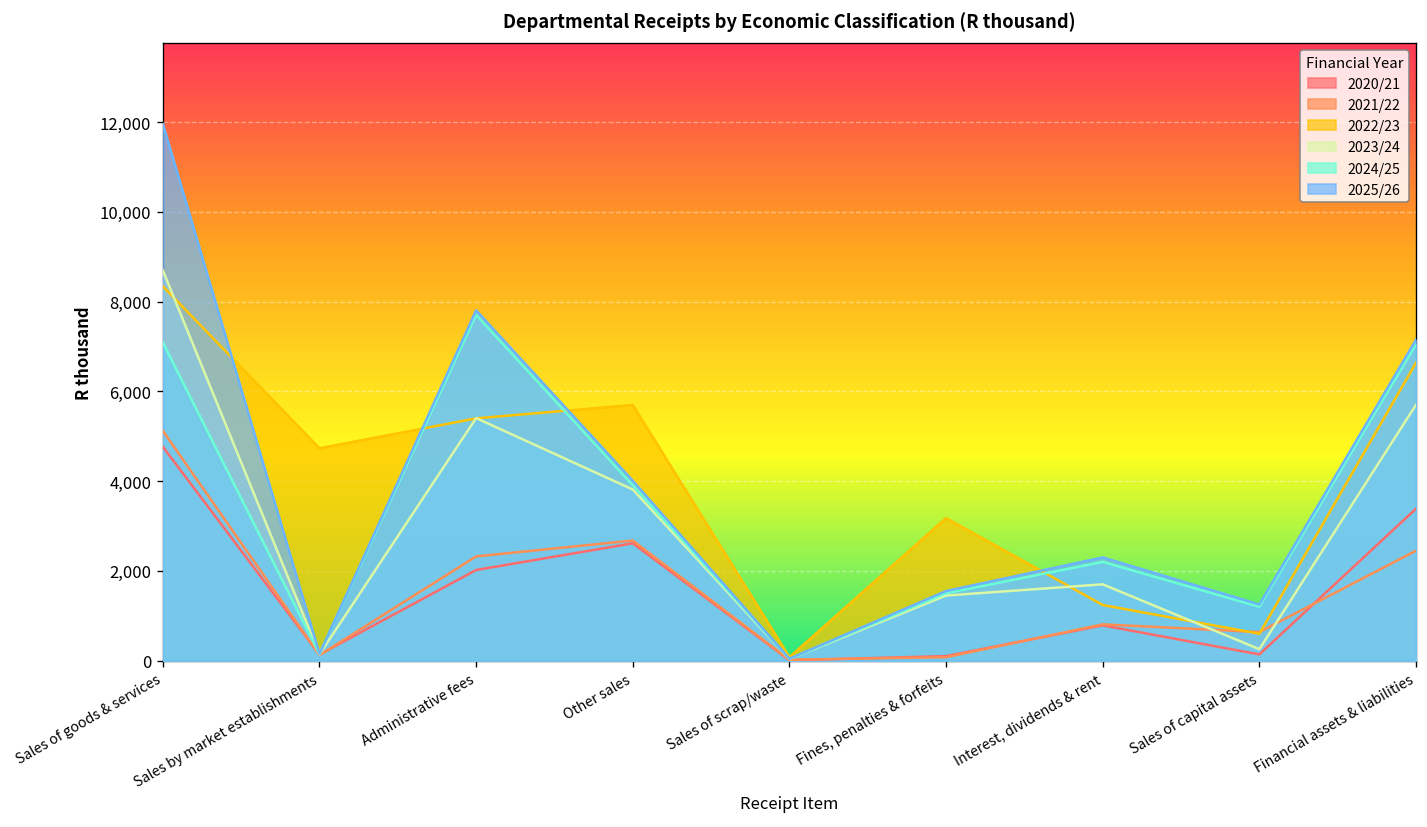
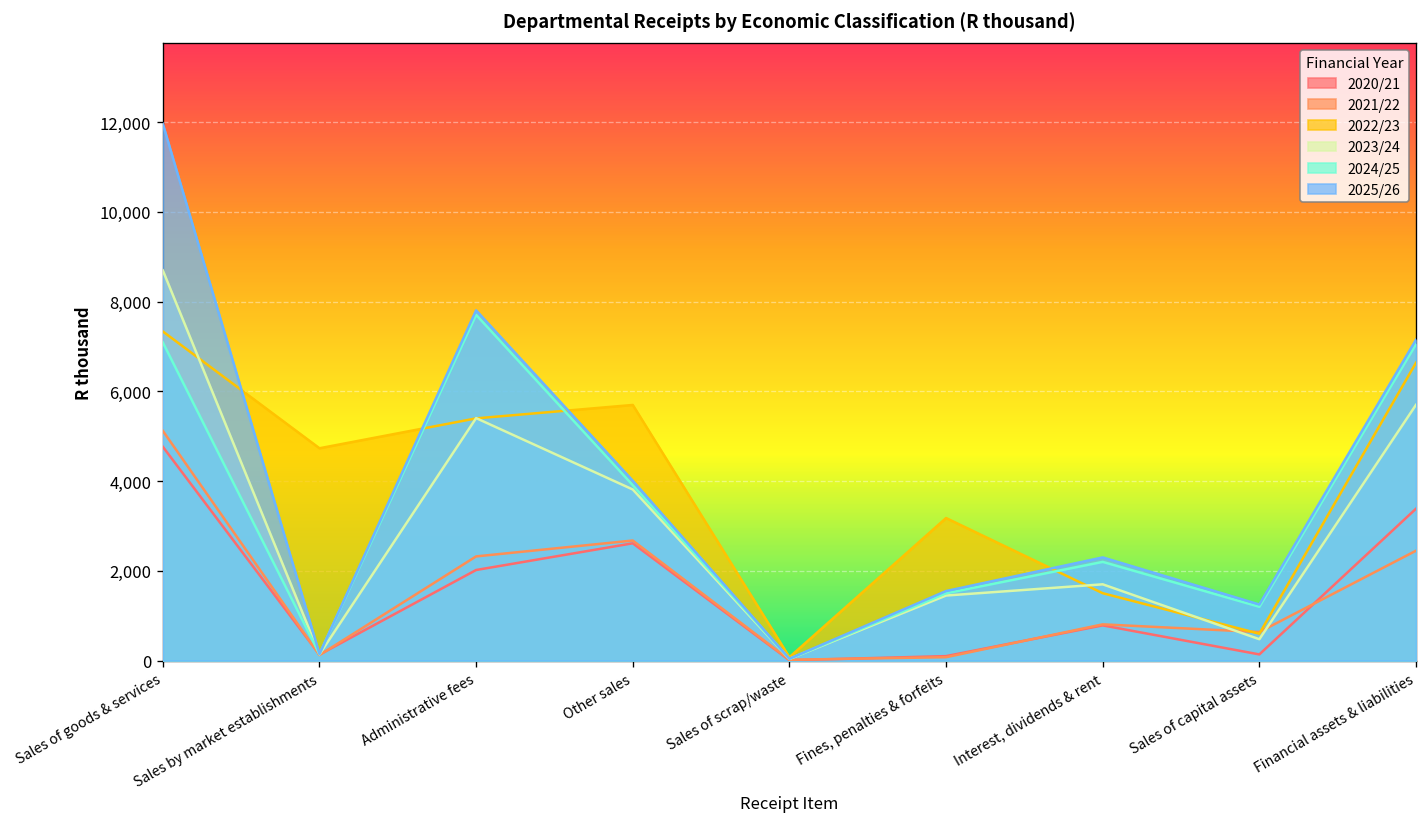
  {
    "2022/23": {
-     "Sales of goods & services": "8,300",
+     "Sales of goods & services": "7,300",
      "Sales by market establishments": "4,700",
      "Other sales": "5,700",
      "Fines, penalties & forfeits": "3,200",
-     "Interest, dividends & rent": "1,200",
+     "Interest, dividends & rent": "1,500",
      "Financial assets & liabilities": "6,600"
    },
    "2023/24": {
      "Sales of goods & services": "8,700",
      "Other sales": "3,800",
      "Interest, dividends & rent": "1,700",
-     "Sales of capital assets": "300",
+     "Sales of capital assets": "500",
      "Financial assets & liabilities": "5,700"
    },
    "2024/25": {
      "Sales of goods & services": "7,100",
      "Administrative fees": "7,700",
      "Other sales": "3,900",
      "Interest, dividends & rent": "2,200",
      "Financial assets & liabilities": "7,100"
    },
    "2025/26": {
      "Sales of goods & services": "12,000",
      "Administrative fees": "7,800",
      "Other sales": "4,000",
      "Interest, dividends & rent": "2,300",
      "Financial assets & liabilities": "7,200"
    }
  }
